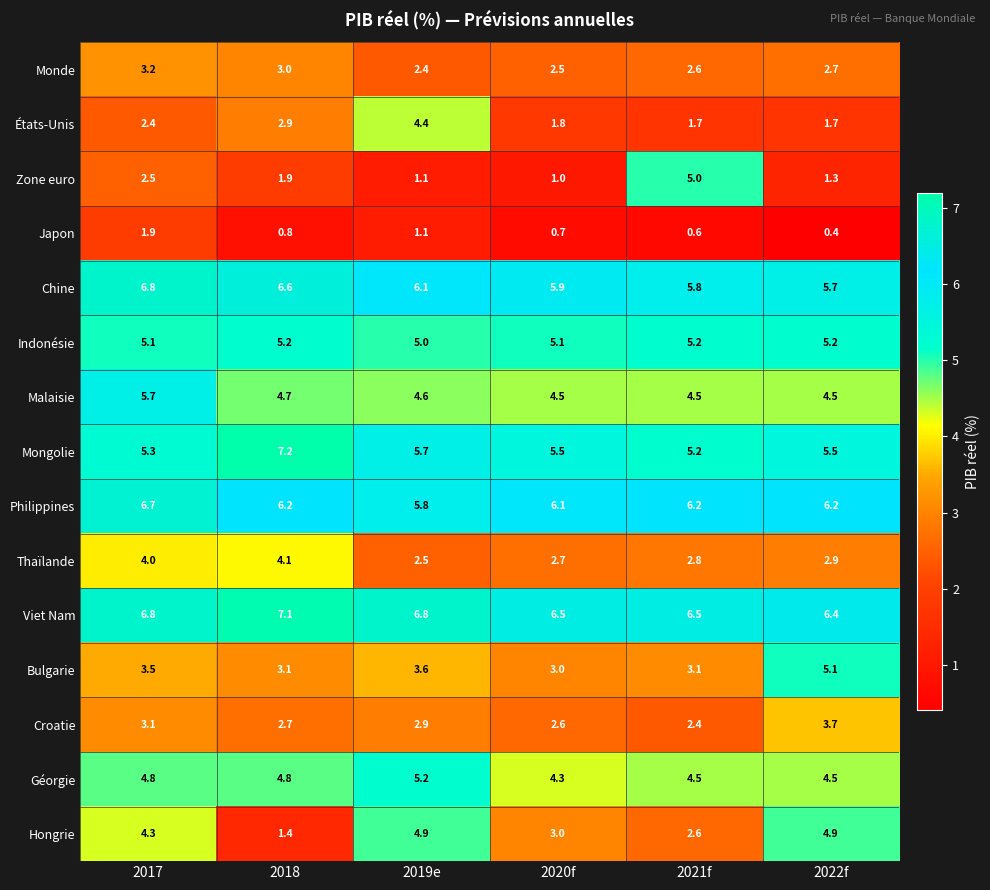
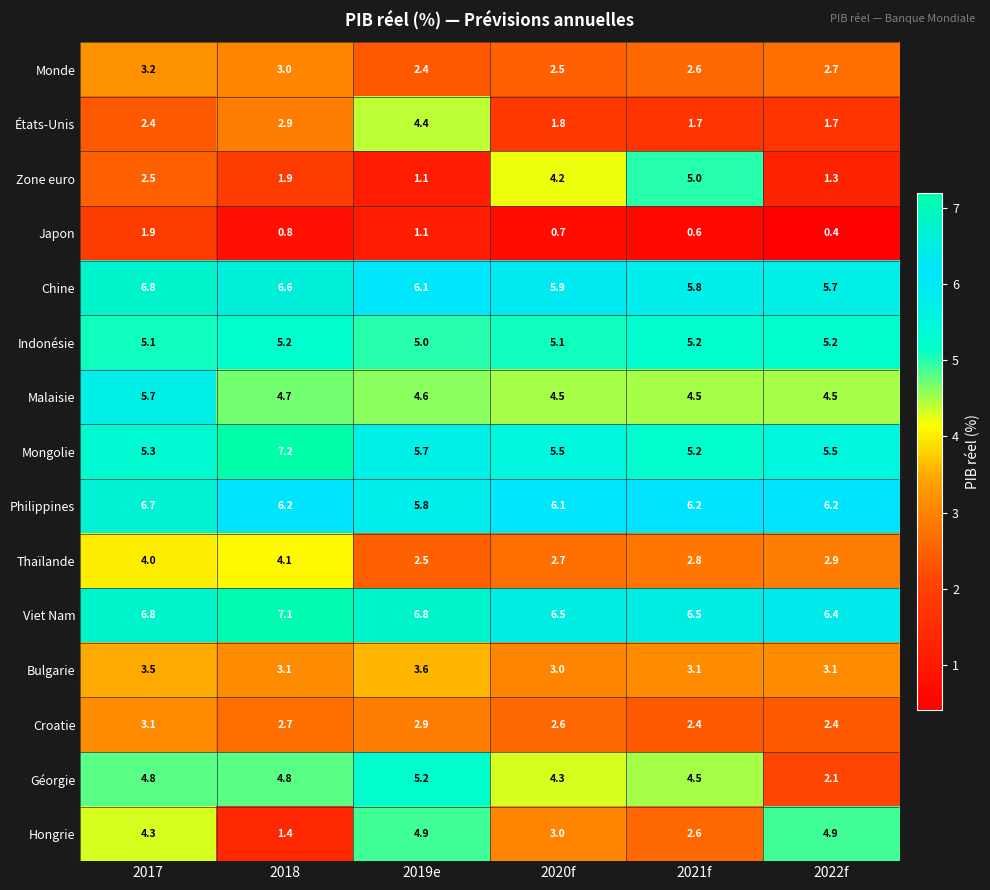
  {
    "Monde": {
      "2017": 3.2,
      "2018": 3.0,
      "2019e": 2.4,
      "2020f": 2.5,
      "2021f": 2.6,
      "2022f": 2.7
    },
    "États-Unis": {
      "2017": 2.4,
      "2018": 2.9,
      "2019e": 4.4,
      "2020f": 1.8,
      "2021f": 1.7,
      "2022f": 1.7
    },
    "Zone euro": {
      "2017": 2.5,
      "2018": 1.9,
      "2019e": 1.1,
-     "2020f": 1.0,
+     "2020f": 4.2,
      "2021f": 5.0,
      "2022f": 1.3
    },
    "Japon": {
      "2017": 1.9,
      "2018": 0.8,
      "2019e": 1.1,
      "2020f": 0.7,
      "2021f": 0.6,
      "2022f": 0.4
    },
    "Chine": {
      "2017": 6.8,
      "2018": 6.6,
      "2019e": 6.1,
      "2020f": 5.9,
      "2021f": 5.8,
      "2022f": 5.7
    },
    "Indonésie": {
      "2017": 5.1,
      "2018": 5.2,
      "2019e": 5.0,
      "2020f": 5.1,
      "2021f": 5.2,
      "2022f": 5.2
    },
    "Malaisie": {
      "2017": 5.7,
      "2018": 4.7,
      "2019e": 4.6,
      "2020f": 4.5,
      "2021f": 4.5,
      "2022f": 4.5
    },
    "Mongolie": {
      "2017": 5.3,
      "2018": 7.2,
      "2019e": 5.7,
      "2020f": 5.5,
      "2021f": 5.2,
      "2022f": 5.5
    },
    "Philippines": {
      "2017": 6.7,
      "2018": 6.2,
      "2019e": 5.8,
      "2020f": 6.1,
      "2021f": 6.2,
      "2022f": 6.2
    },
    "Thaïlande": {
      "2017": 4.0,
      "2018": 4.1,
      "2019e": 2.5,
      "2020f": 2.7,
      "2021f": 2.8,
      "2022f": 2.9
    },
    "Viet Nam": {
      "2017": 6.8,
      "2018": 7.1,
      "2019e": 6.8,
      "2020f": 6.5,
      "2021f": 6.5,
      "2022f": 6.4
    },
    "Bulgarie": {
      "2017": 3.5,
      "2018": 3.1,
      "2019e": 3.6,
      "2020f": 3.0,
      "2021f": 3.1,
-     "2022f": 5.1
+     "2022f": 3.1
    },
    "Croatie": {
      "2017": 3.1,
      "2018": 2.7,
      "2019e": 2.9,
      "2020f": 2.6,
      "2021f": 2.4,
-     "2022f": 3.7
+     "2022f": 2.4
    },
    "Géorgie": {
      "2017": 4.8,
      "2018": 4.8,
      "2019e": 5.2,
      "2020f": 4.3,
      "2021f": 4.5,
-     "2022f": 4.5
+     "2022f": 2.1
    },
    "Hongrie": {
      "2017": 4.3,
      "2018": 1.4,
      "2019e": 4.9,
      "2020f": 3.0,
      "2021f": 2.6,
      "2022f": 4.9
    }
  }
